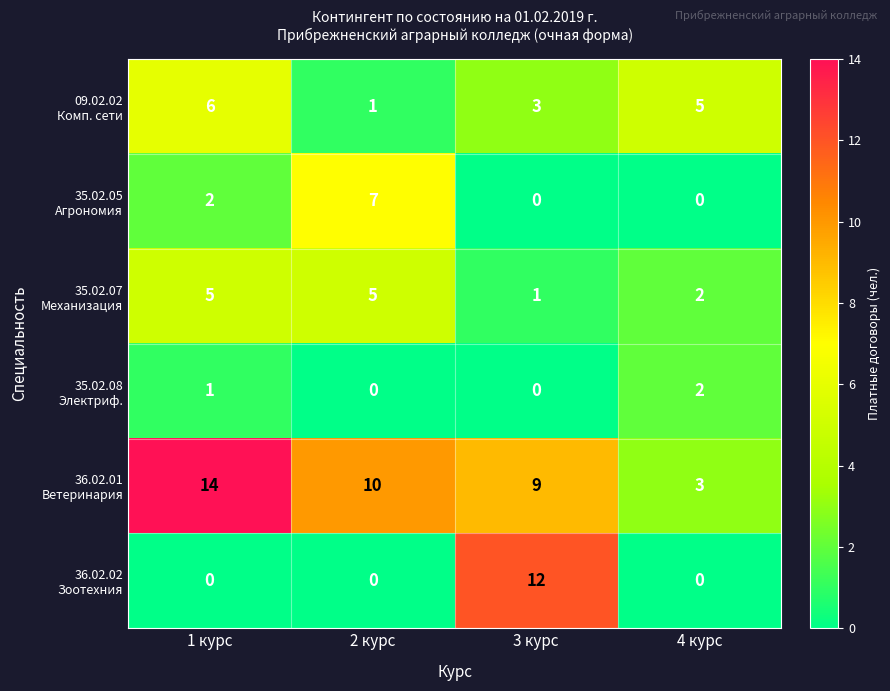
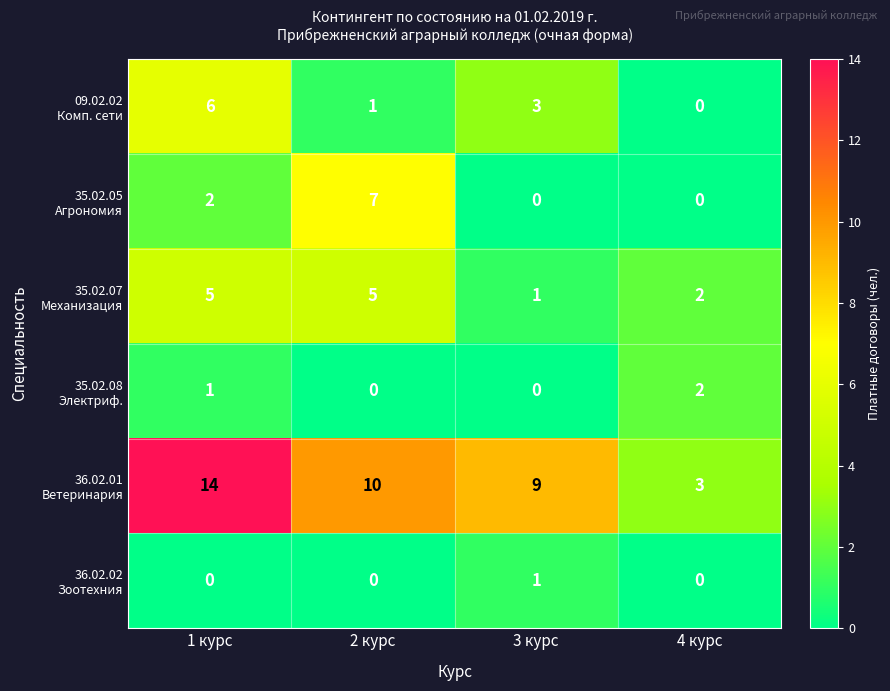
  {
    "09.02.02 Комп. сети": {
      "1 курс": 6,
      "2 курс": 1,
      "3 курс": 3,
-     "4 курс": 5
+     "4 курс": 0
    },
    "35.02.05 Агрономия": {
      "1 курс": 2,
      "2 курс": 7,
      "3 курс": 0,
      "4 курс": 0
    },
    "35.02.07 Механизация": {
      "1 курс": 5,
      "2 курс": 5,
      "3 курс": 1,
      "4 курс": 2
    },
    "35.02.08 Электриф.": {
      "1 курс": 1,
      "2 курс": 0,
      "3 курс": 0,
      "4 курс": 2
    },
    "36.02.01 Ветеринария": {
      "1 курс": 14,
      "2 курс": 10,
      "3 курс": 9,
      "4 курс": 3
    },
    "36.02.02 Зоотехния": {
      "1 курс": 0,
      "2 курс": 0,
-     "3 курс": 12,
+     "3 курс": 1,
      "4 курс": 0
    }
  }
